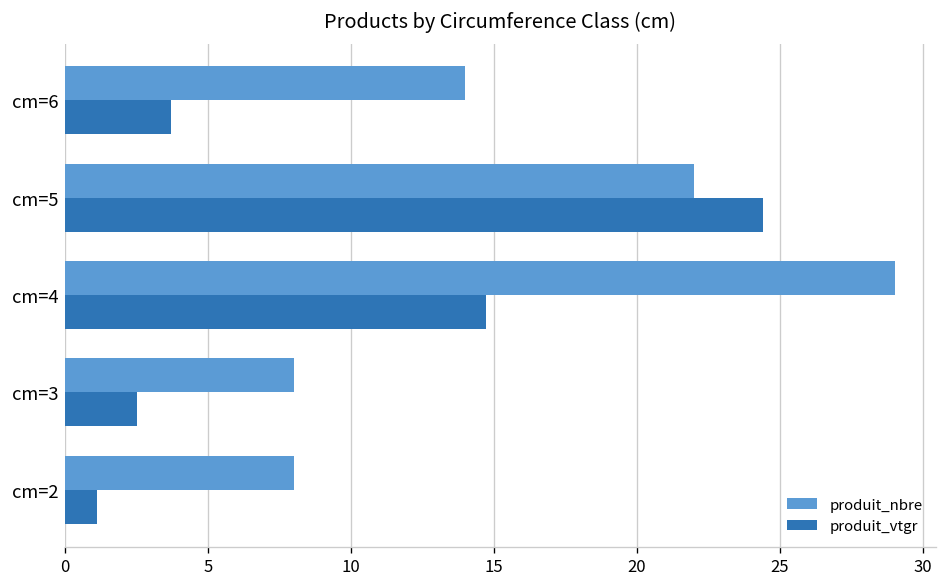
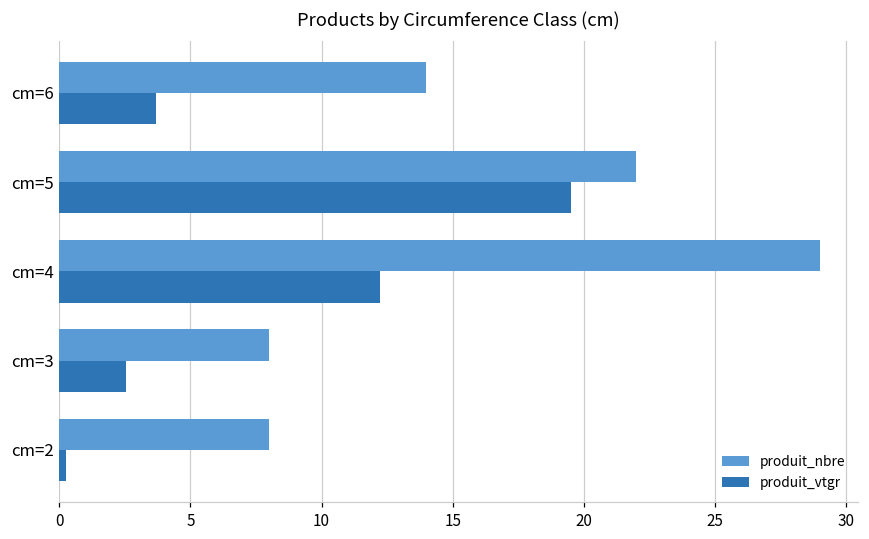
  {
    "produit_nbre": {
      "cm=6": 14.0,
      "cm=5": 22.0,
      "cm=4": 29.0,
      "cm=3": 8.0,
      "cm=2": 8.0
    },
    "produit_vtgr": {
      "cm=6": 3.7,
-     "cm=5": 24.4,
-     "cm=4": 14.7,
+     "cm=5": 19.5,
+     "cm=4": 12.2,
      "cm=3": 2.5,
-     "cm=2": 1.1
+     "cm=2": 0.3
    }
  }
